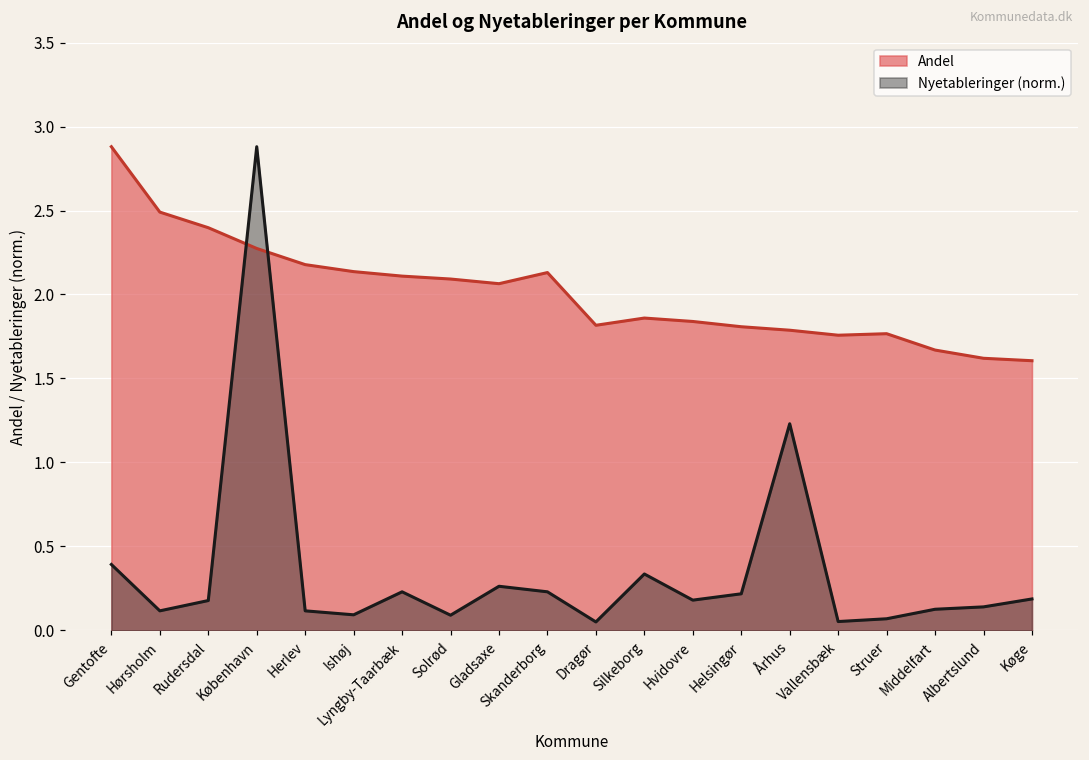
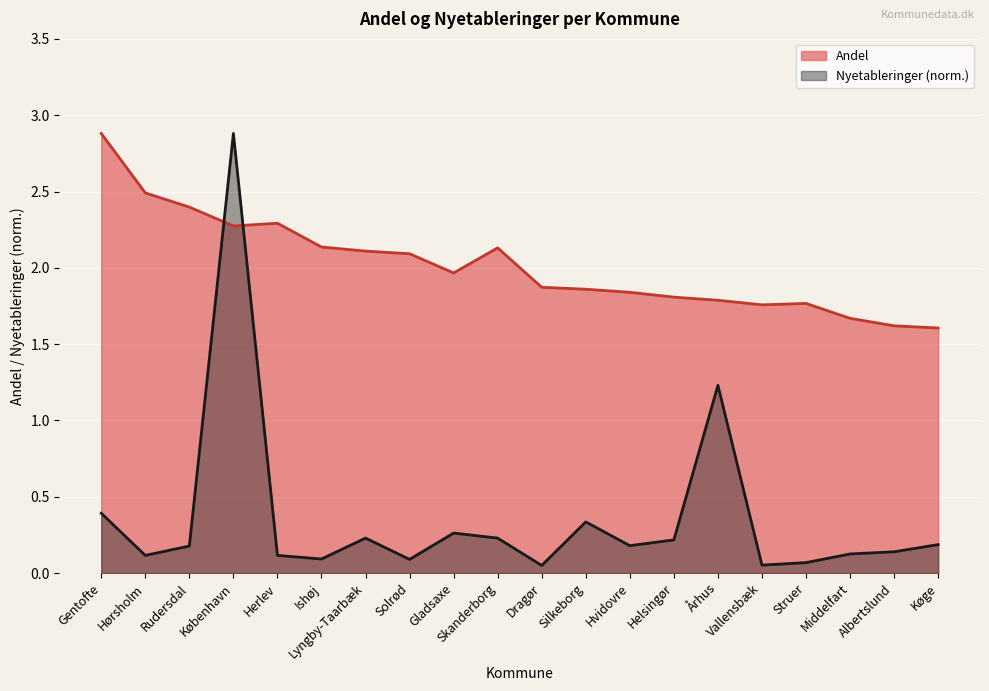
  {
    "Andel": {
      "Gentofte": 2.88,
      "Hørsholm": 2.49,
      "Rudersdal": 2.40,
      "København": 2.27,
-     "Herlev": 2.18,
+     "Herlev": 2.29,
      "Ishøj": 2.14,
      "Lyngby-Taarbæk": 2.11,
      "Solrød": 2.09,
-     "Gladsaxe": 2.06,
+     "Gladsaxe": 1.97,
      "Skanderborg": 2.13,
-     "Dragør": 1.82,
+     "Dragør": 1.87,
      "Silkeborg": 1.86,
      "Hvidovre": 1.84,
      "Helsingør": 1.81,
      "Århus": 1.79,
      "Vallensbæk": 1.76,
      "Struer": 1.77,
      "Middelfart": 1.67,
      "Albertslund": 1.62,
      "Køge": 1.61
    },
    "Nyetableringer (norm.)": {
      "Gentofte": 0.39,
      "Hørsholm": 0.12,
      "Rudersdal": 0.18,
      "København": 2.88,
      "Herlev": 0.12,
      "Ishøj": 0.09,
      "Lyngby-Taarbæk": 0.23,
      "Solrød": 0.09,
      "Gladsaxe": 0.26,
      "Skanderborg": 0.23,
      "Dragør": 0.05,
      "Silkeborg": 0.34,
      "Hvidovre": 0.18,
      "Helsingør": 0.22,
      "Århus": 1.23,
      "Vallensbæk": 0.05,
      "Struer": 0.07,
      "Middelfart": 0.13,
      "Albertslund": 0.14,
      "Køge": 0.19
    }
  }
